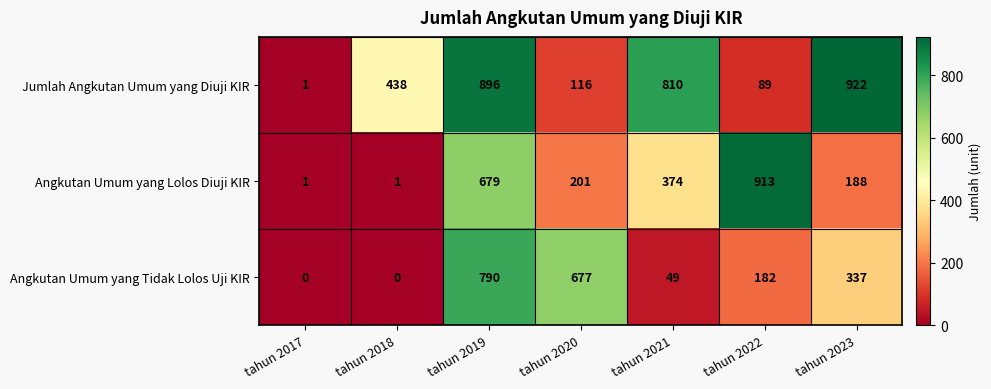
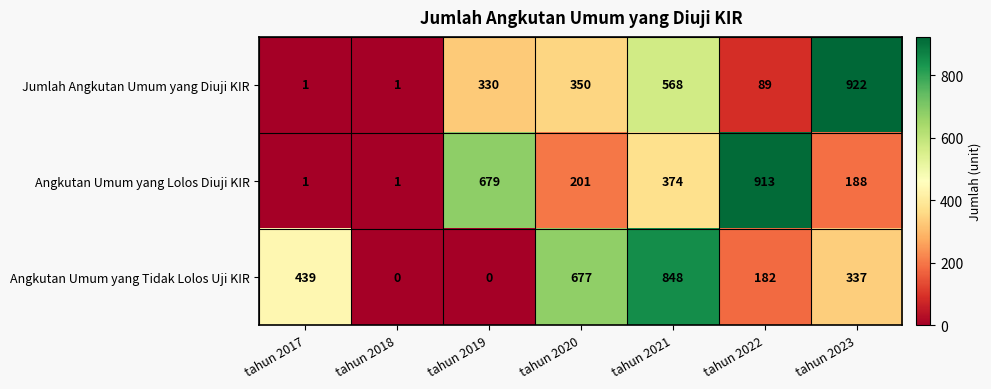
  {
    "Jumlah Angkutan Umum yang Diuji KIR": {
      "tahun 2017": 1,
-     "tahun 2018": 438,
-     "tahun 2019": 896,
-     "tahun 2020": 116,
-     "tahun 2021": 810,
+     "tahun 2018": 1,
+     "tahun 2019": 330,
+     "tahun 2020": 350,
+     "tahun 2021": 568,
      "tahun 2022": 89,
      "tahun 2023": 922
    },
    "Angkutan Umum yang Lolos Diuji KIR": {
      "tahun 2017": 1,
      "tahun 2018": 1,
      "tahun 2019": 679,
      "tahun 2020": 201,
      "tahun 2021": 374,
      "tahun 2022": 913,
      "tahun 2023": 188
    },
    "Angkutan Umum yang Tidak Lolos Uji KIR": {
-     "tahun 2017": 0,
+     "tahun 2017": 439,
      "tahun 2018": 0,
-     "tahun 2019": 790,
+     "tahun 2019": 0,
      "tahun 2020": 677,
-     "tahun 2021": 49,
+     "tahun 2021": 848,
      "tahun 2022": 182,
      "tahun 2023": 337
    }
  }
